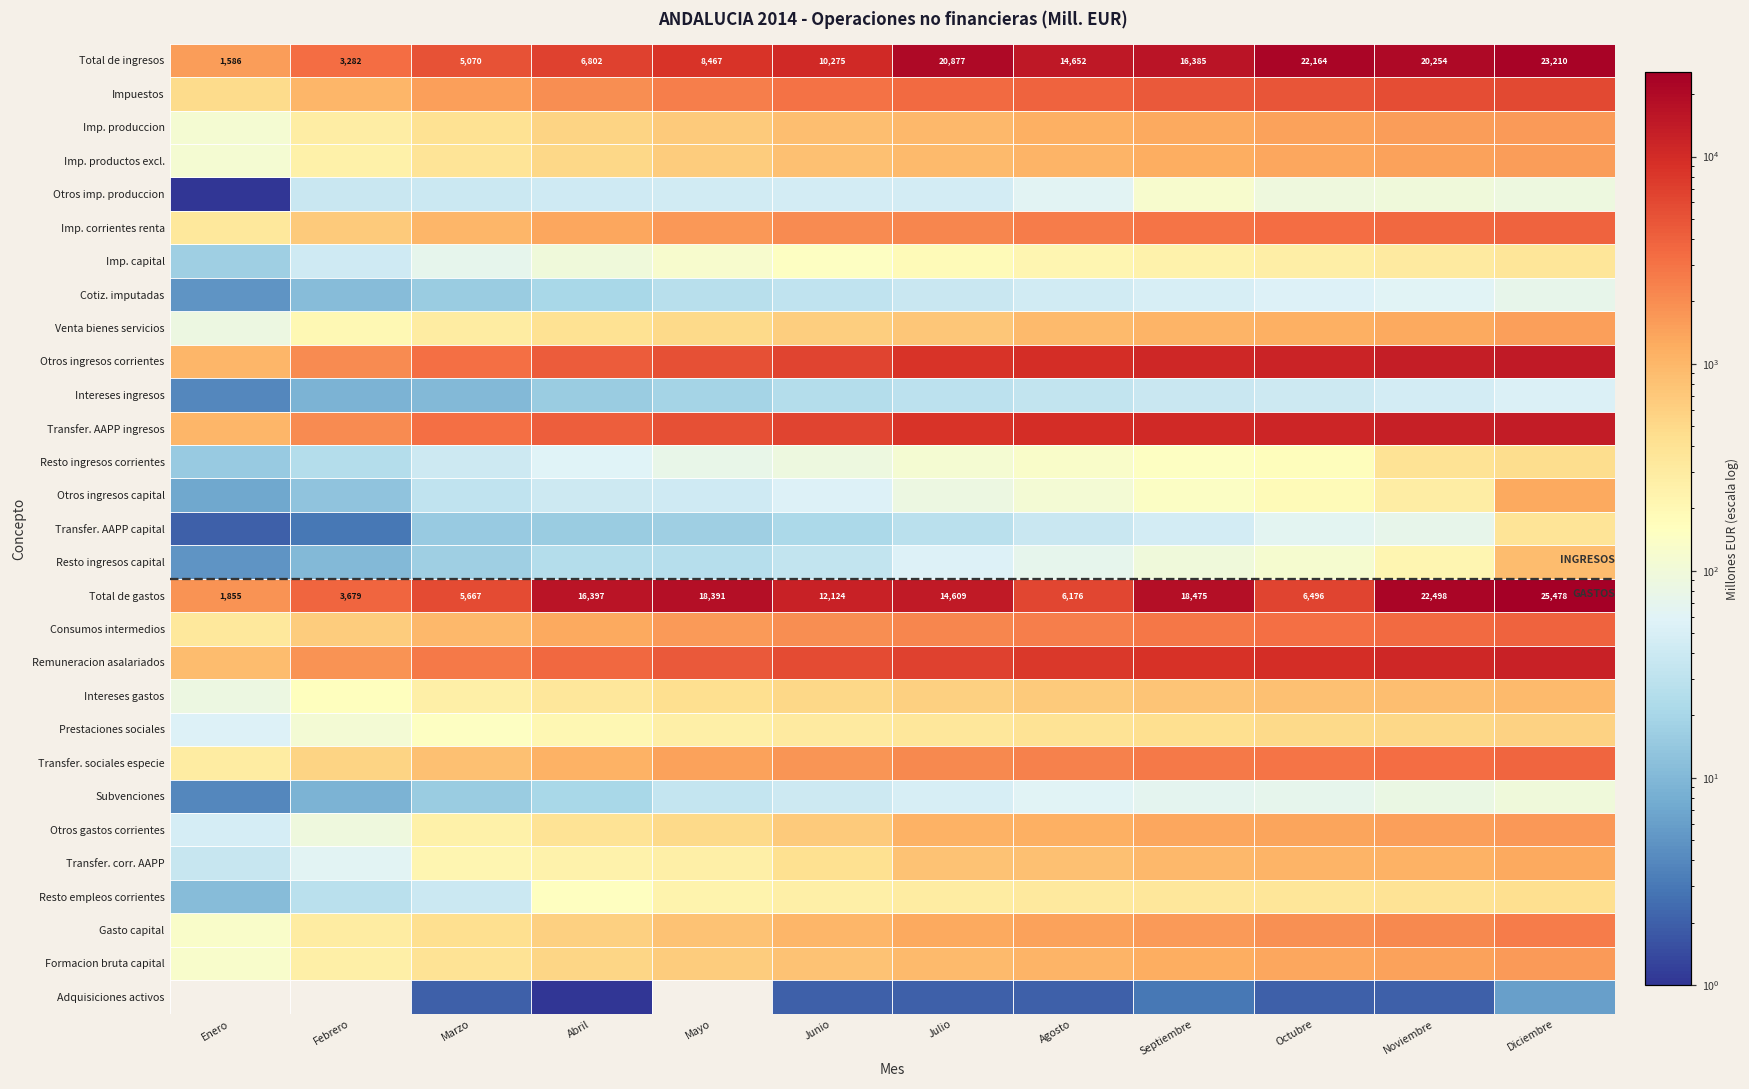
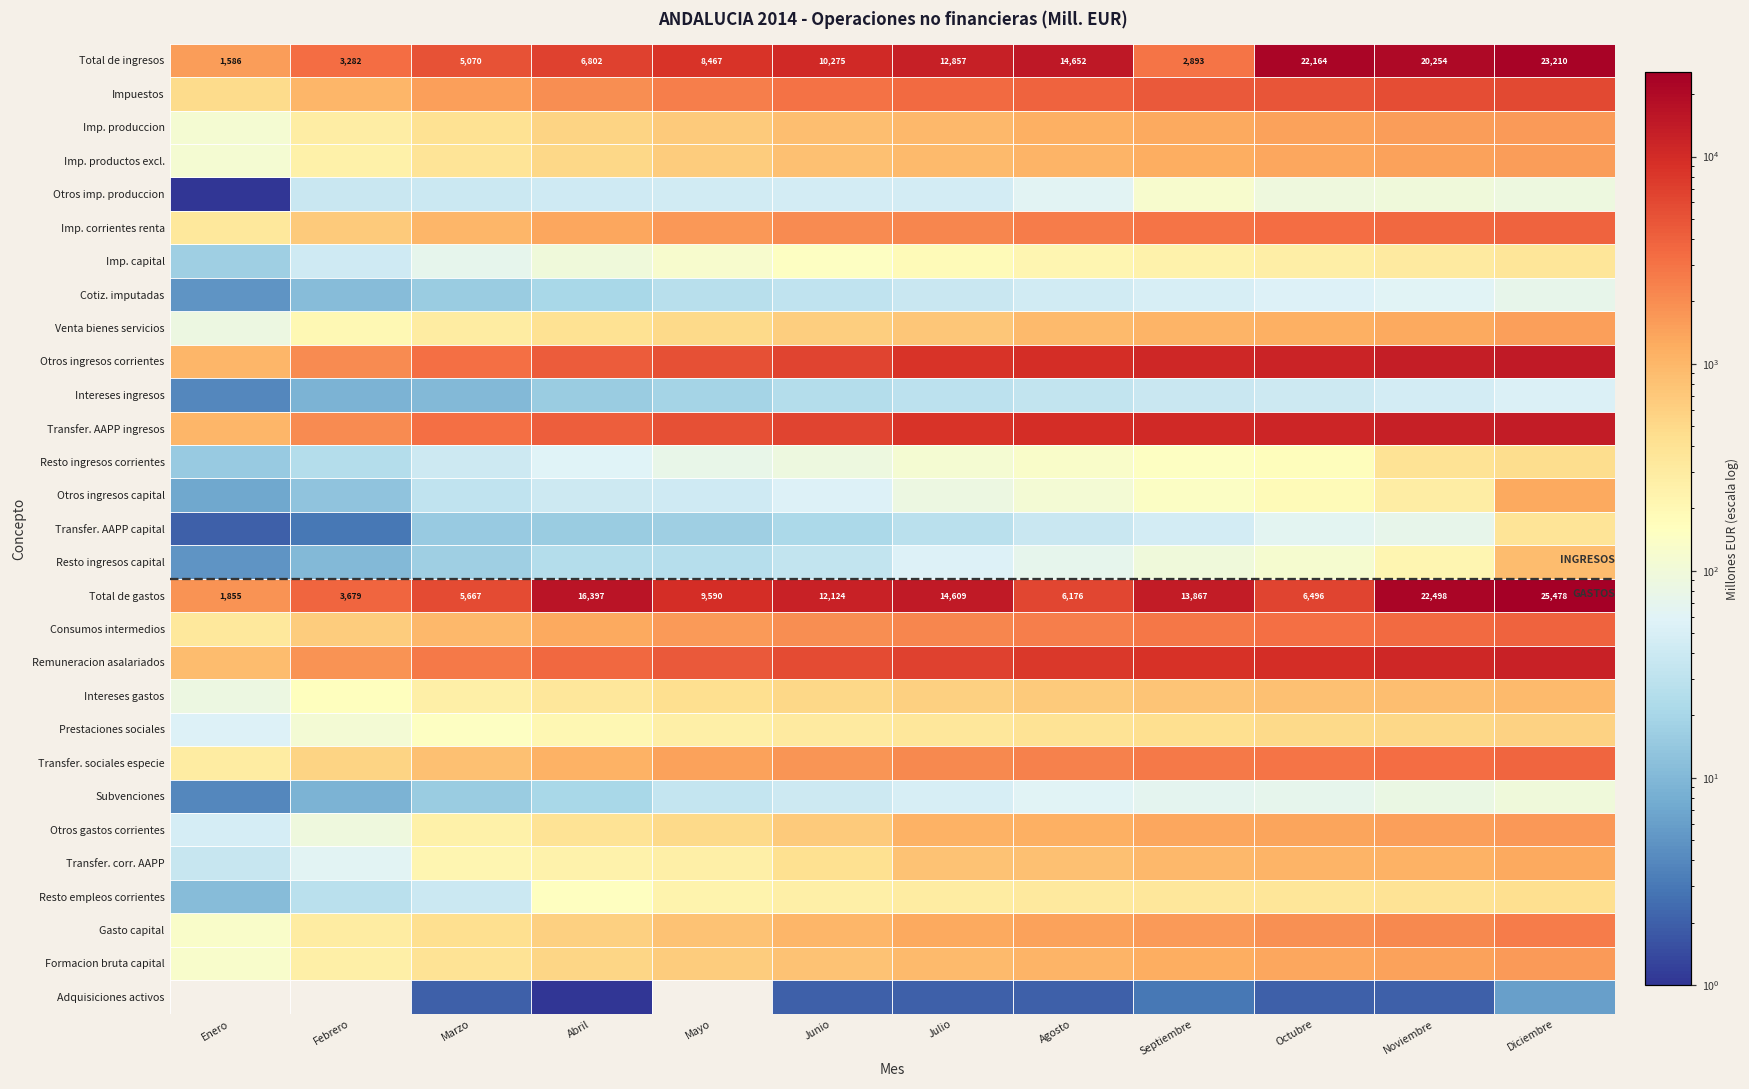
  {
    "Total de ingresos": {
      "Enero": "1,586",
      "Febrero": "3,282",
      "Marzo": "5,070",
      "Abril": "6,802",
      "Mayo": "8,467",
      "Junio": "10,275",
-     "Julio": "20,877",
+     "Julio": "12,857",
      "Agosto": "14,652",
-     "Septiembre": "16,385",
+     "Septiembre": "2,893",
      "Octubre": "22,164",
      "Noviembre": "20,254",
      "Diciembre": "23,210"
    },
    "Total de gastos": {
      "Enero": "1,855",
      "Febrero": "3,679",
      "Marzo": "5,667",
      "Abril": "16,397",
-     "Mayo": "18,391",
+     "Mayo": "9,590",
      "Junio": "12,124",
      "Julio": "14,609",
      "Agosto": "6,176",
-     "Septiembre": "18,475",
+     "Septiembre": "13,867",
      "Octubre": "6,496",
      "Noviembre": "22,498"
    }
  }
